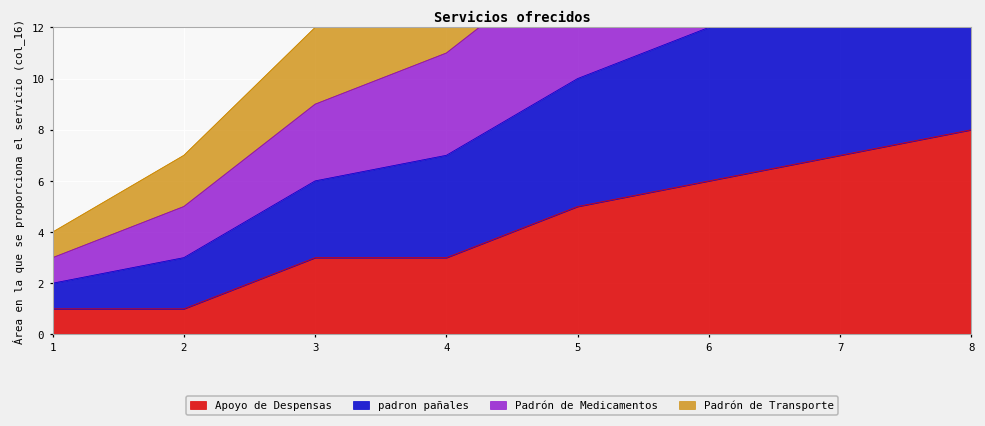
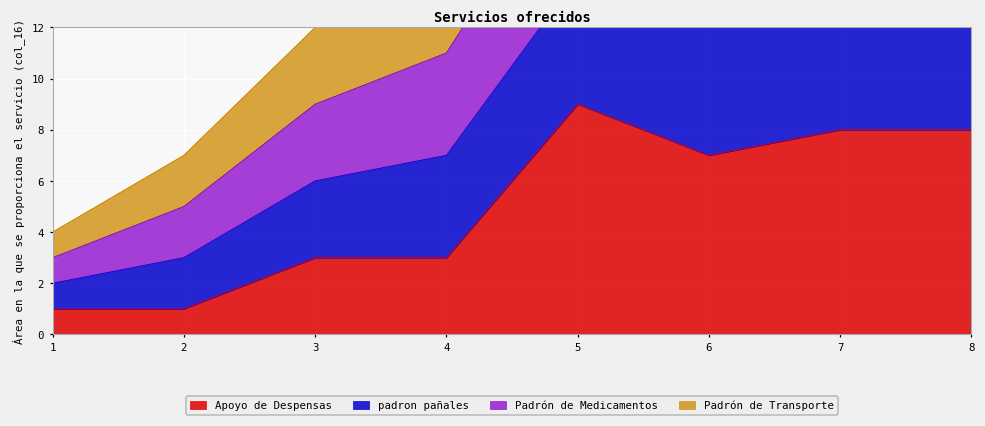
  {
    "Apoyo de Despensas": {
      "1": 1,
      "2": 1,
      "3": 3,
      "4": 3,
-     "5": 5,
-     "6": 6,
-     "7": 7,
+     "5": 9,
+     "6": 7,
+     "7": 8,
      "8": 8
    },
    "padron pañales": {
      "1": 1,
      "2": 2,
      "3": 3,
      "4": 4
    },
    "Padrón de Medicamentos": {
      "1": 1,
      "2": 2,
      "3": 3,
      "4": 4
    },
    "Padrón de Transporte": {
      "1": 1,
      "2": 2,
      "3": 3
    }
  }
